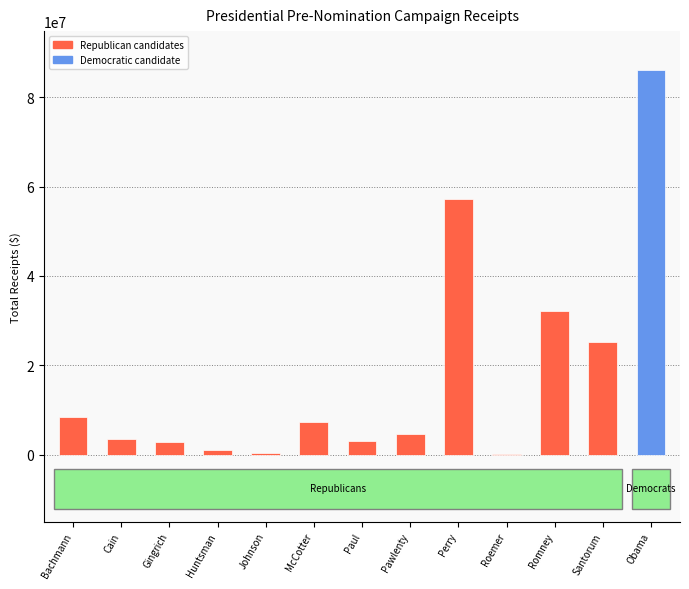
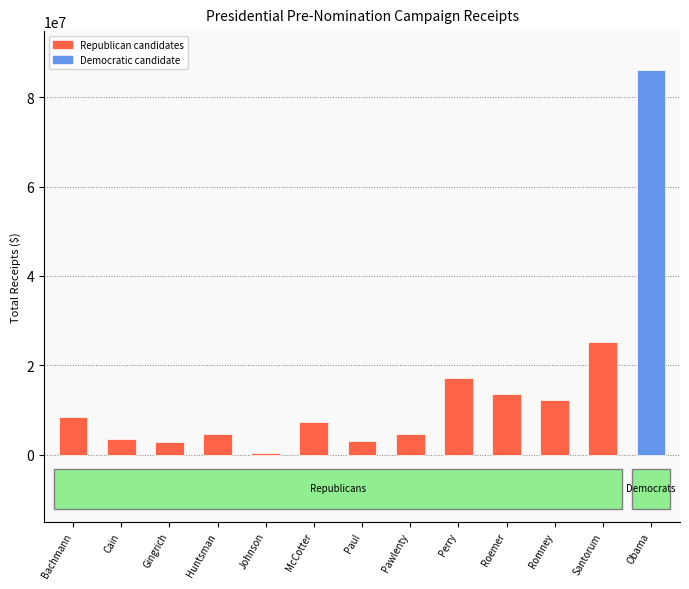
  {
    "Bachmann": 8000000,
    "Cain": 3000000,
    "Gingrich": 3000000,
-   "Huntsman": 1000000,
+   "Huntsman": 4000000,
    "McCotter": 7000000,
    "Paul": 3000000,
    "Pawlenty": 5000000,
-   "Perry": 57000000,
-   "Roemer": 0,
-   "Romney": 32000000,
+   "Perry": 17000000,
+   "Roemer": 14000000,
+   "Romney": 12000000,
    "Santorum": 25000000,
    "Obama": 86000000
  }
